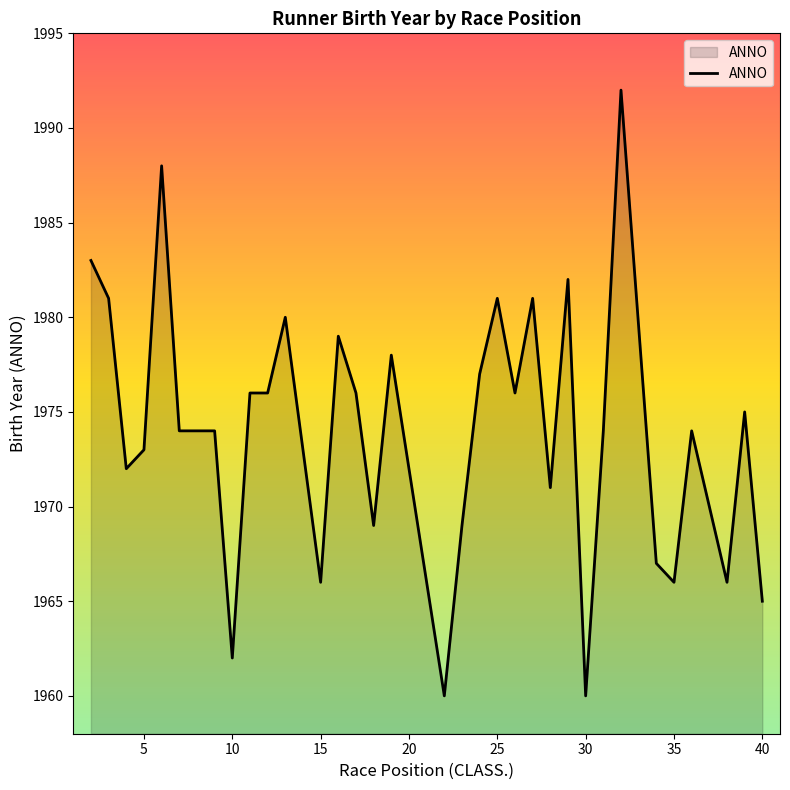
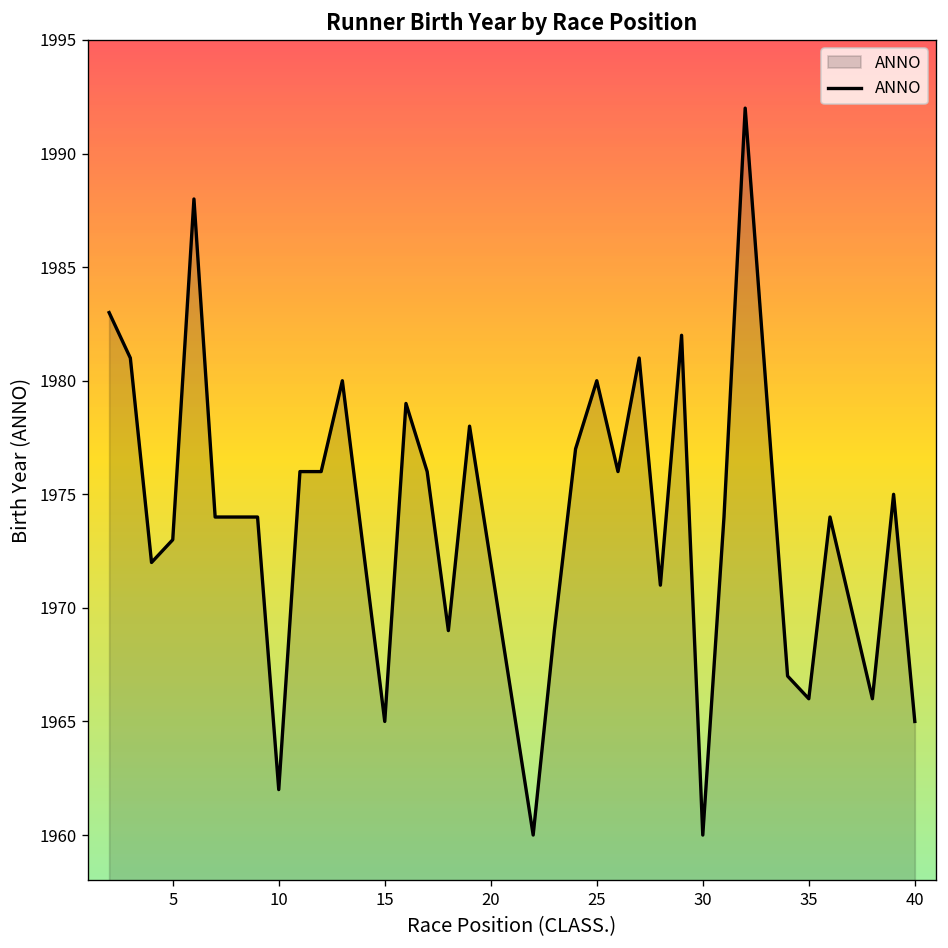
  {
    "5": 1973,
    "10": 1962,
-   "15": 1966,
-   "25": 1981,
+   "15": 1965,
+   "25": 1980,
    "30": 1960,
    "35": 1966,
    "40": 1965
  }
